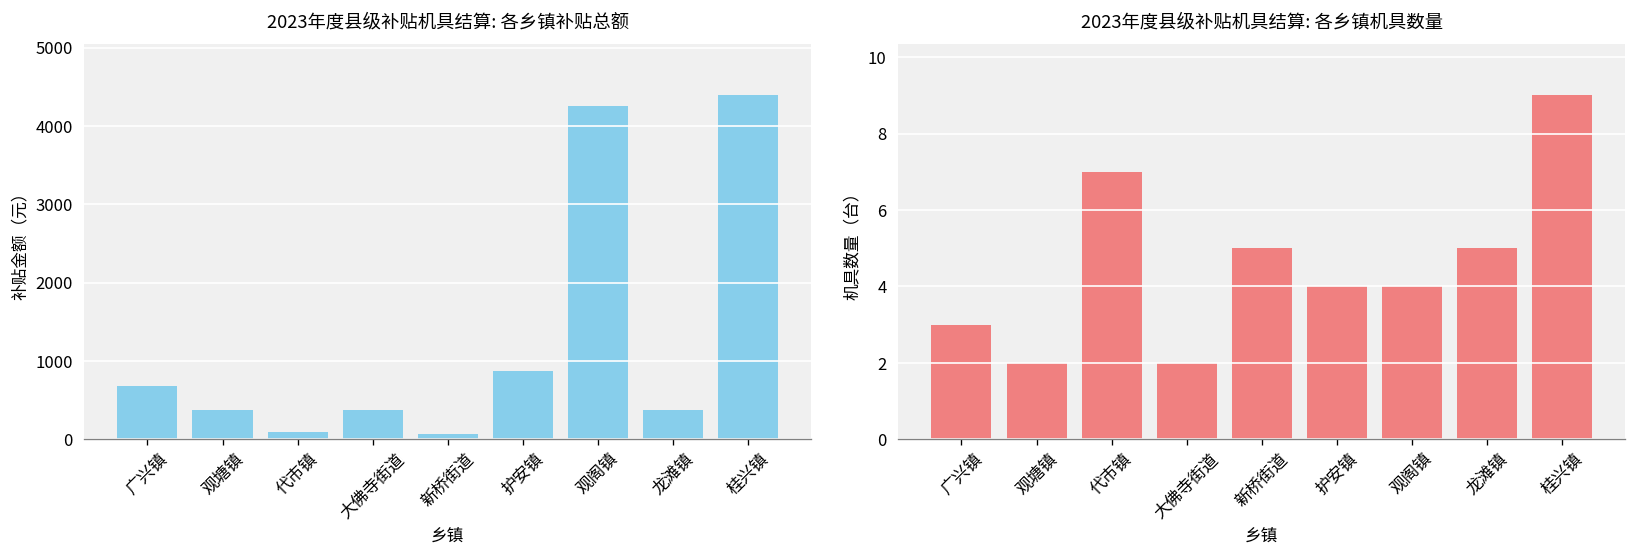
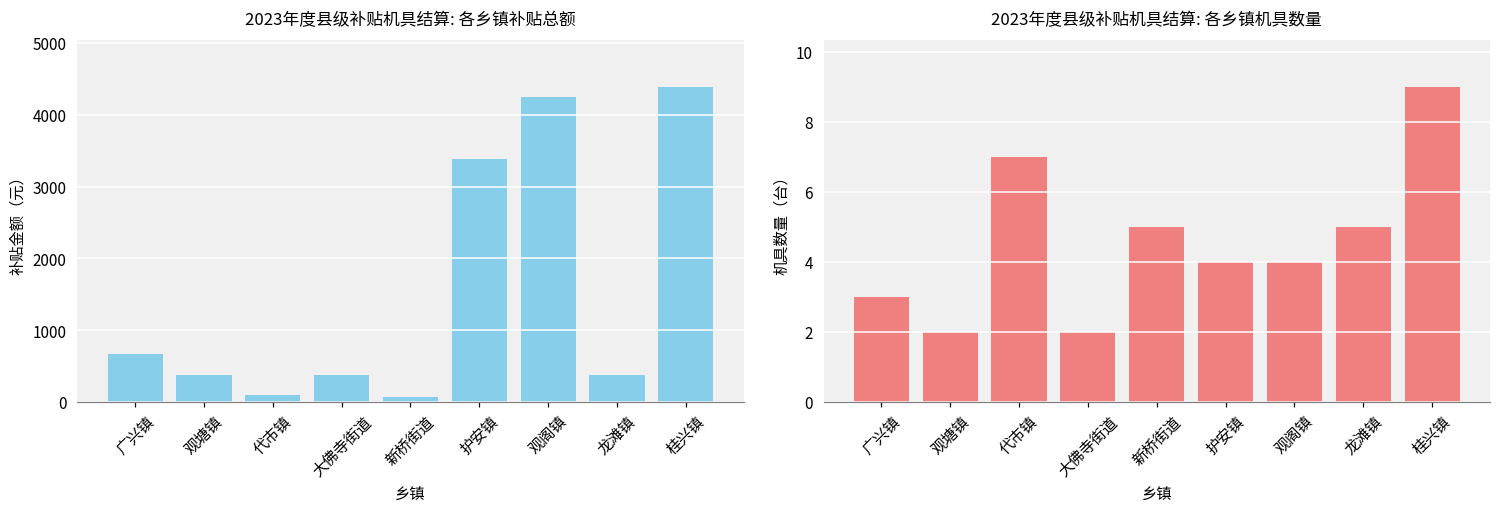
  {
    "2023年度县级补贴机具结算: 各乡镇补贴总额": {
      "广兴镇": 700,
      "观塘镇": 400,
      "代市镇": 100,
      "大佛寺街道": 400,
      "新桥街道": 100,
-     "护安镇": 900,
+     "护安镇": 3400,
      "观阁镇": 4300,
      "龙滩镇": 400,
      "桂兴镇": 4400
    },
    "2023年度县级补贴机具结算: 各乡镇机具数量": {
      "广兴镇": 3.0,
      "观塘镇": 2.0,
      "代市镇": 7.0,
      "大佛寺街道": 2.0,
      "新桥街道": 5.0,
      "护安镇": 4.0,
      "观阁镇": 4.0,
      "龙滩镇": 5.0,
      "桂兴镇": 9.0
    }
  }
